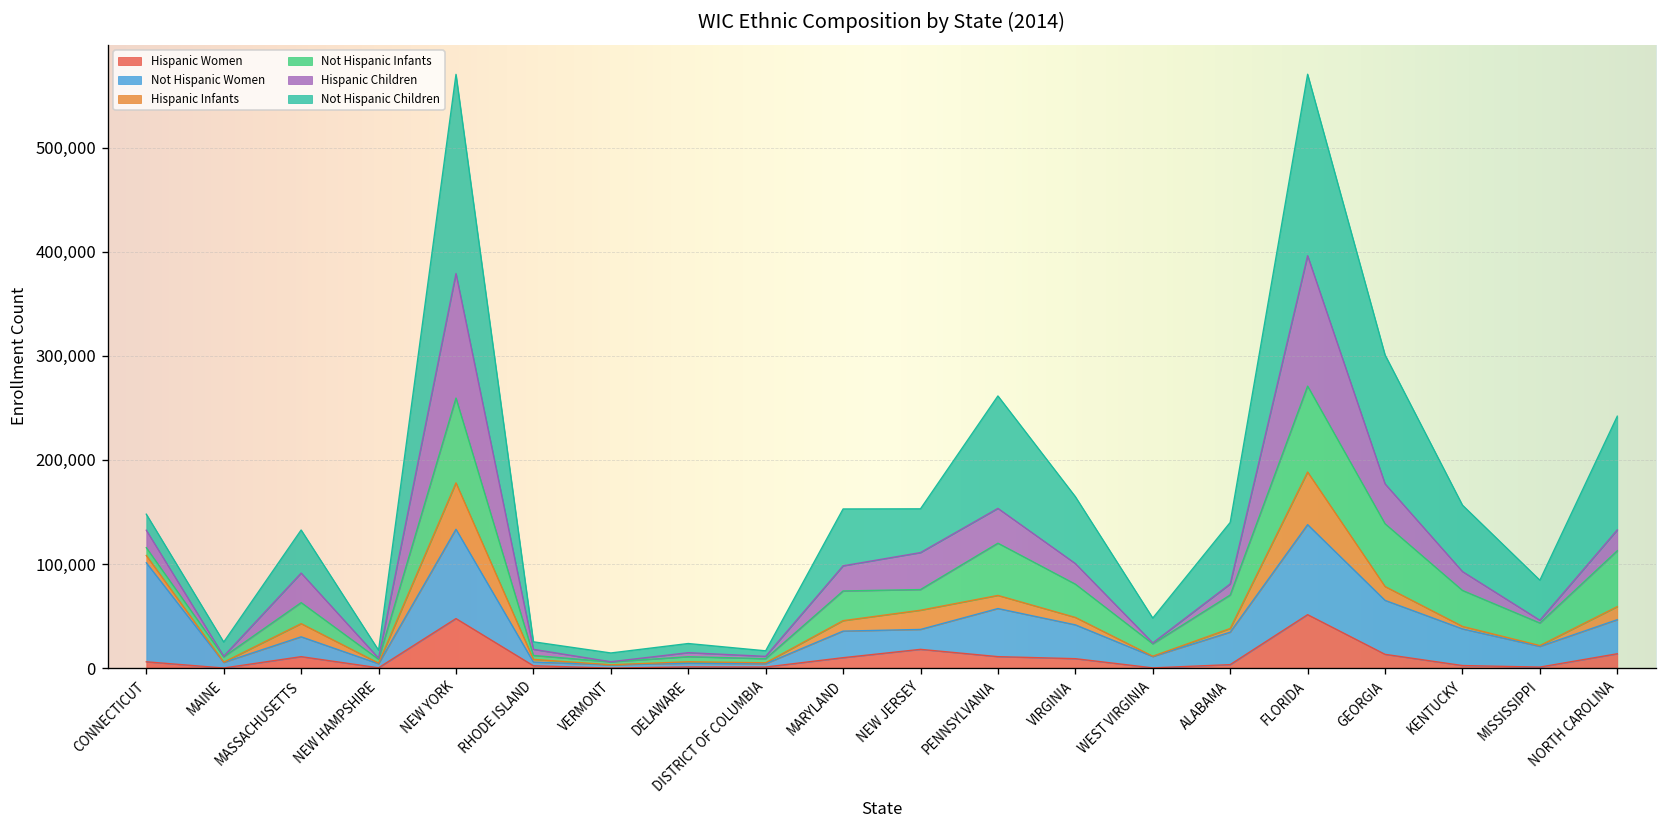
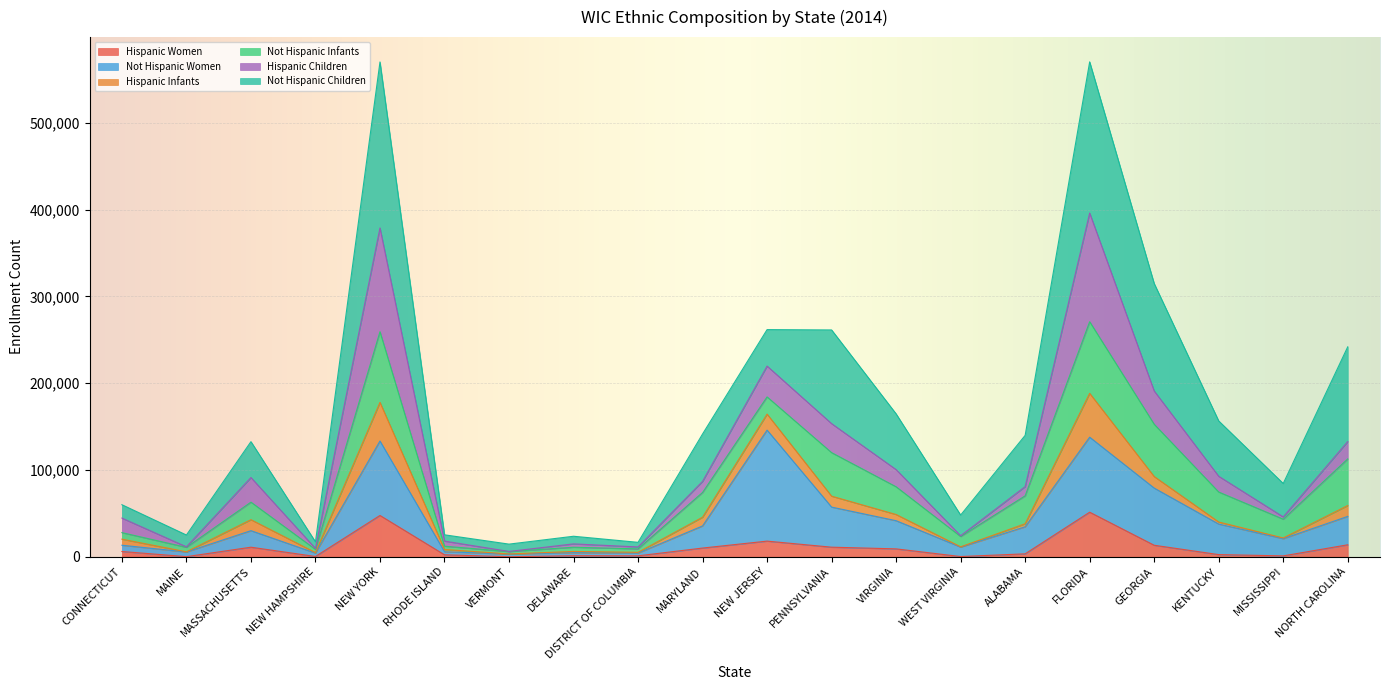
  {
    "Not Hispanic Women": {
-     "CONNECTICUT": "100,000",
+     "CONNECTICUT": "10,000",
      "MASSACHUSETTS": "20,000",
      "NEW YORK": "90,000",
      "MARYLAND": "30,000",
-     "NEW JERSEY": "20,000",
+     "NEW JERSEY": "130,000",
      "PENNSYLVANIA": "50,000",
      "VIRGINIA": "30,000",
      "ALABAMA": "30,000",
      "FLORIDA": "90,000",
-     "GEORGIA": "50,000",
+     "GEORGIA": "70,000",
      "NORTH CAROLINA": "30,000"
    },
    "Hispanic Children": {
      "CONNECTICUT": "20,000",
      "MASSACHUSETTS": "30,000",
      "NEW YORK": "120,000",
      "RHODE ISLAND": "10,000",
      "DELAWARE": "0",
-     "MARYLAND": "20,000",
+     "MARYLAND": "10,000",
      "NEW JERSEY": "40,000",
      "PENNSYLVANIA": "30,000",
      "VIRGINIA": "20,000",
      "ALABAMA": "10,000",
      "FLORIDA": "130,000",
      "GEORGIA": "40,000",
      "KENTUCKY": "20,000",
      "NORTH CAROLINA": "20,000"
    }
  }
